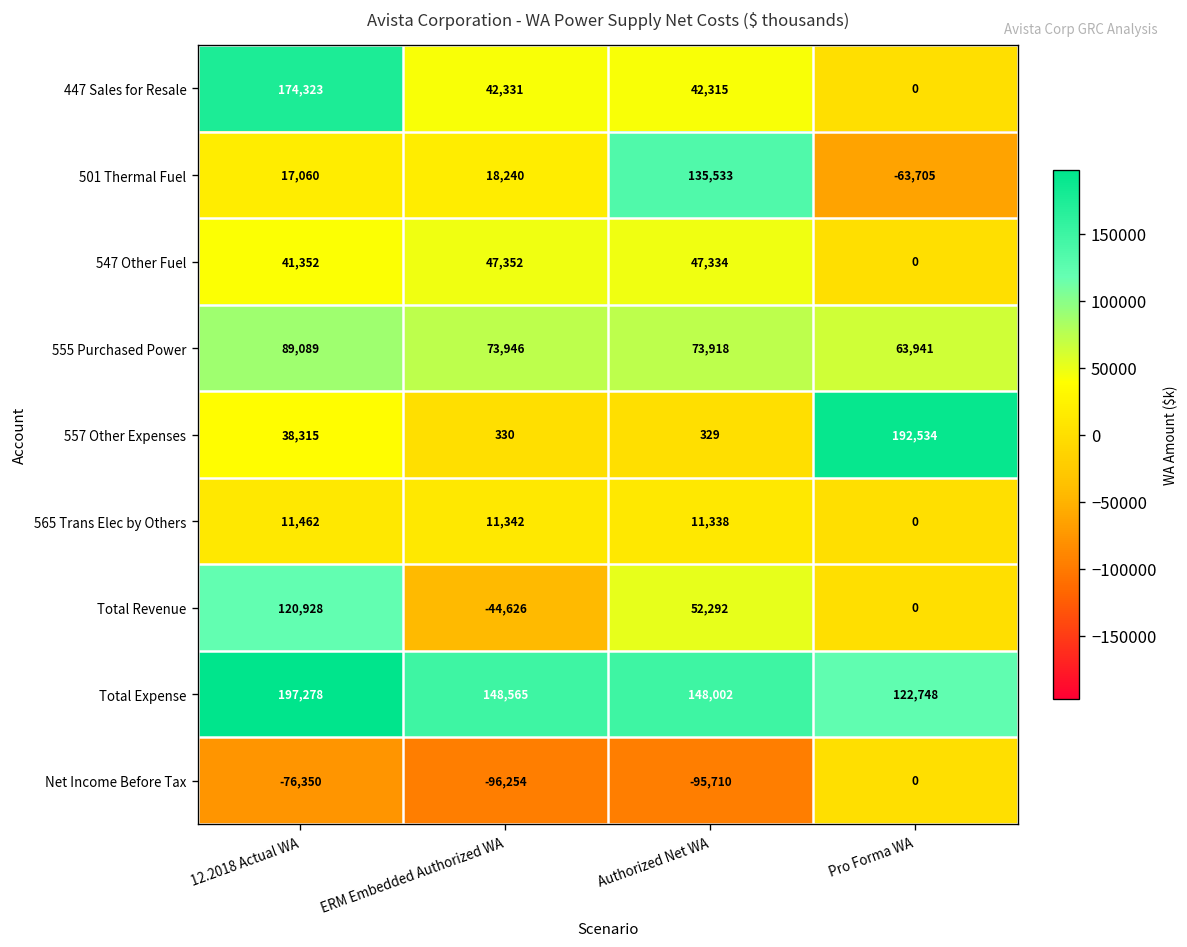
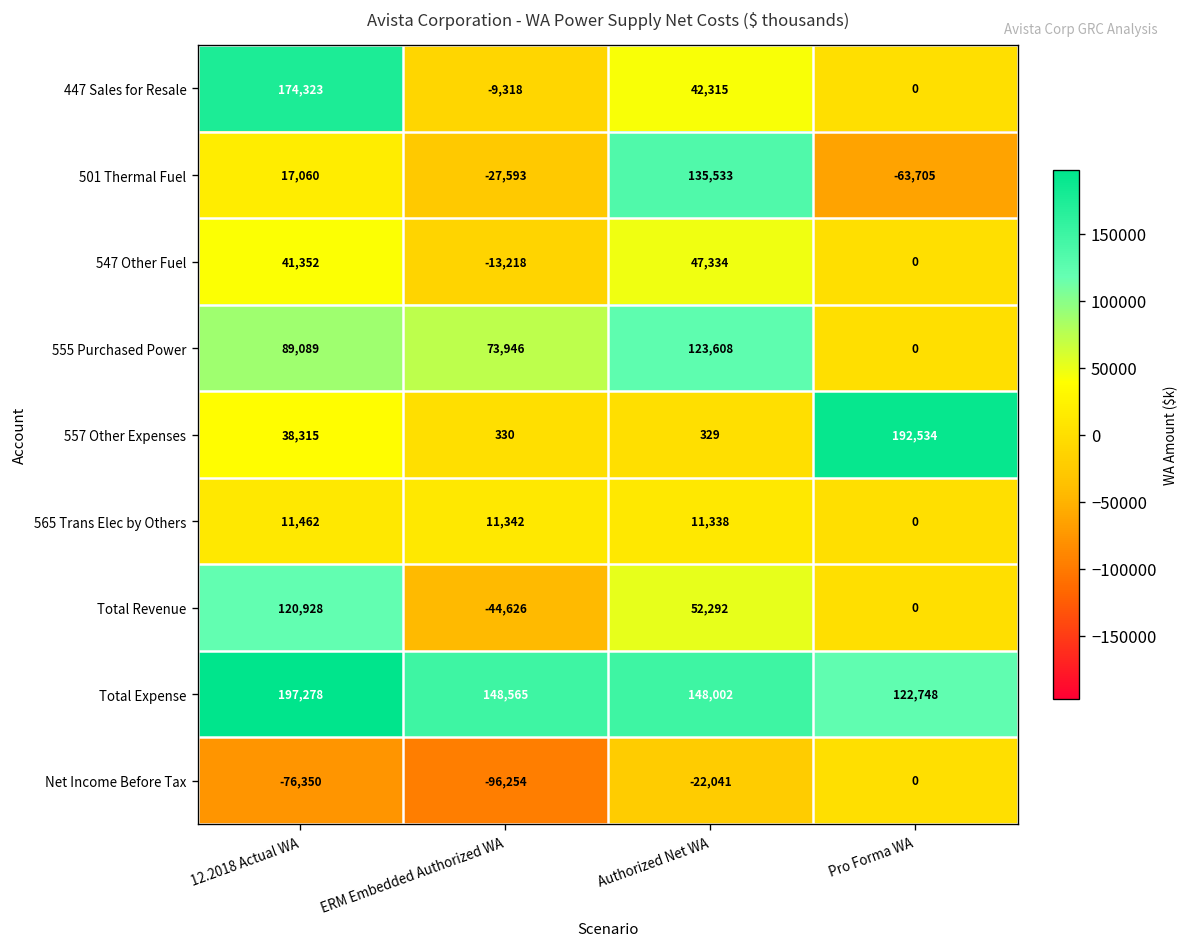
  {
    "447 Sales for Resale": {
      "12.2018 Actual WA": "174,323",
-     "ERM Embedded Authorized WA": "42,331",
+     "ERM Embedded Authorized WA": "-9,318",
      "Authorized Net WA": "42,315",
      "Pro Forma WA": "0"
    },
    "501 Thermal Fuel": {
      "12.2018 Actual WA": "17,060",
-     "ERM Embedded Authorized WA": "18,240",
+     "ERM Embedded Authorized WA": "-27,593",
      "Authorized Net WA": "135,533",
      "Pro Forma WA": "-63,705"
    },
    "547 Other Fuel": {
      "12.2018 Actual WA": "41,352",
-     "ERM Embedded Authorized WA": "47,352",
+     "ERM Embedded Authorized WA": "-13,218",
      "Authorized Net WA": "47,334",
      "Pro Forma WA": "0"
    },
    "555 Purchased Power": {
      "12.2018 Actual WA": "89,089",
      "ERM Embedded Authorized WA": "73,946",
-     "Authorized Net WA": "73,918",
-     "Pro Forma WA": "63,941"
+     "Authorized Net WA": "123,608",
+     "Pro Forma WA": "0"
    },
    "557 Other Expenses": {
      "12.2018 Actual WA": "38,315",
      "ERM Embedded Authorized WA": "330",
      "Authorized Net WA": "329",
      "Pro Forma WA": "192,534"
    },
    "565 Trans Elec by Others": {
      "12.2018 Actual WA": "11,462",
      "ERM Embedded Authorized WA": "11,342",
      "Authorized Net WA": "11,338",
      "Pro Forma WA": "0"
    },
    "Total Revenue": {
      "12.2018 Actual WA": "120,928",
      "ERM Embedded Authorized WA": "-44,626",
      "Authorized Net WA": "52,292",
      "Pro Forma WA": "0"
    },
    "Total Expense": {
      "12.2018 Actual WA": "197,278",
      "ERM Embedded Authorized WA": "148,565",
      "Authorized Net WA": "148,002",
      "Pro Forma WA": "122,748"
    },
    "Net Income Before Tax": {
      "12.2018 Actual WA": "-76,350",
      "ERM Embedded Authorized WA": "-96,254",
-     "Authorized Net WA": "-95,710",
+     "Authorized Net WA": "-22,041",
      "Pro Forma WA": "0"
    }
  }
